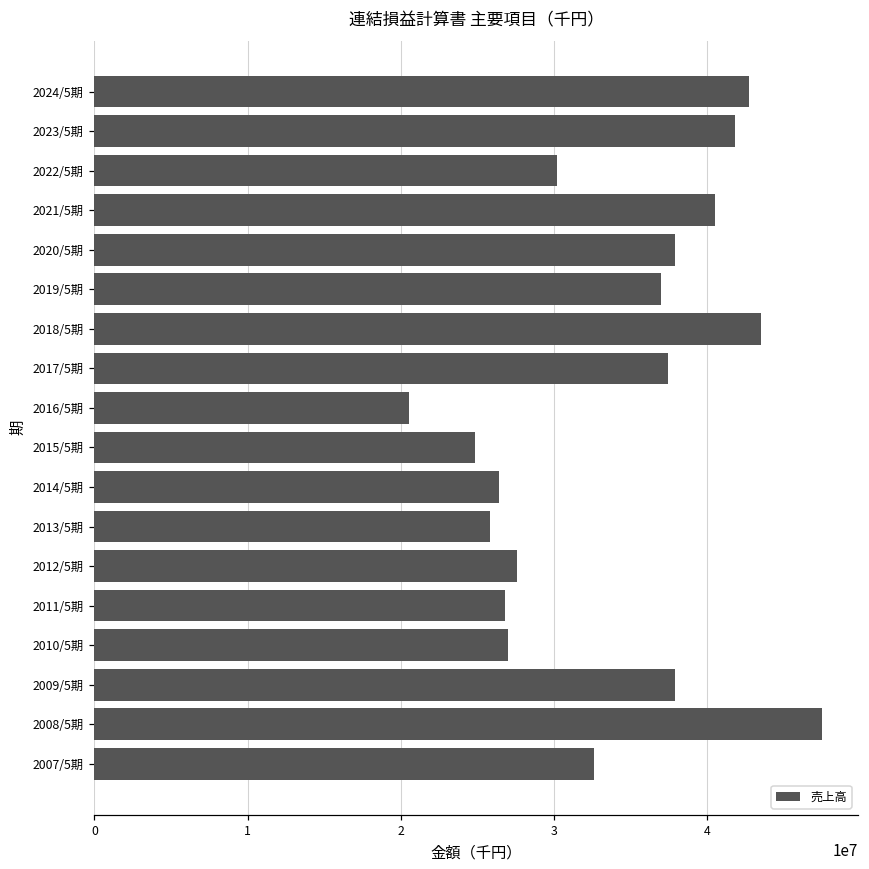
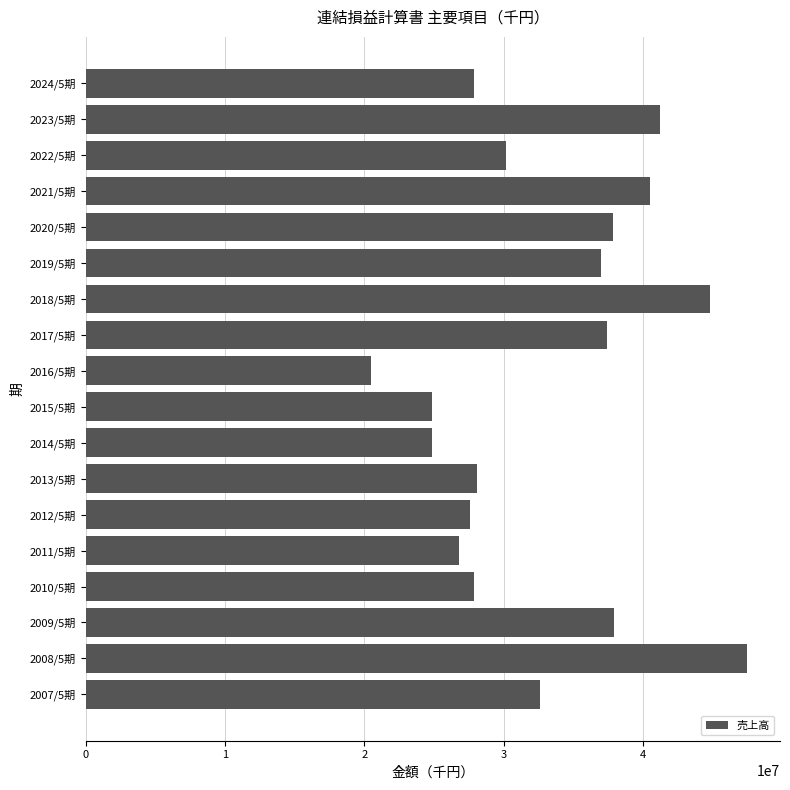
  {
-   "2024/5期": 42700000,
-   "2023/5期": 41800000,
+   "2024/5期": 27900000,
+   "2023/5期": 41200000,
    "2022/5期": 30200000,
    "2021/5期": 40500000,
    "2020/5期": 37900000,
    "2019/5期": 37000000,
-   "2018/5期": 43500000,
+   "2018/5期": 44800000,
    "2017/5期": 37400000,
    "2016/5期": 20500000,
    "2015/5期": 24800000,
-   "2014/5期": 26400000,
-   "2013/5期": 25800000,
+   "2014/5期": 24800000,
+   "2013/5期": 28100000,
    "2012/5期": 27600000,
    "2011/5期": 26800000,
-   "2010/5期": 27000000,
+   "2010/5期": 27800000,
    "2009/5期": 37900000,
    "2008/5期": 47400000,
    "2007/5期": 32600000
  }
